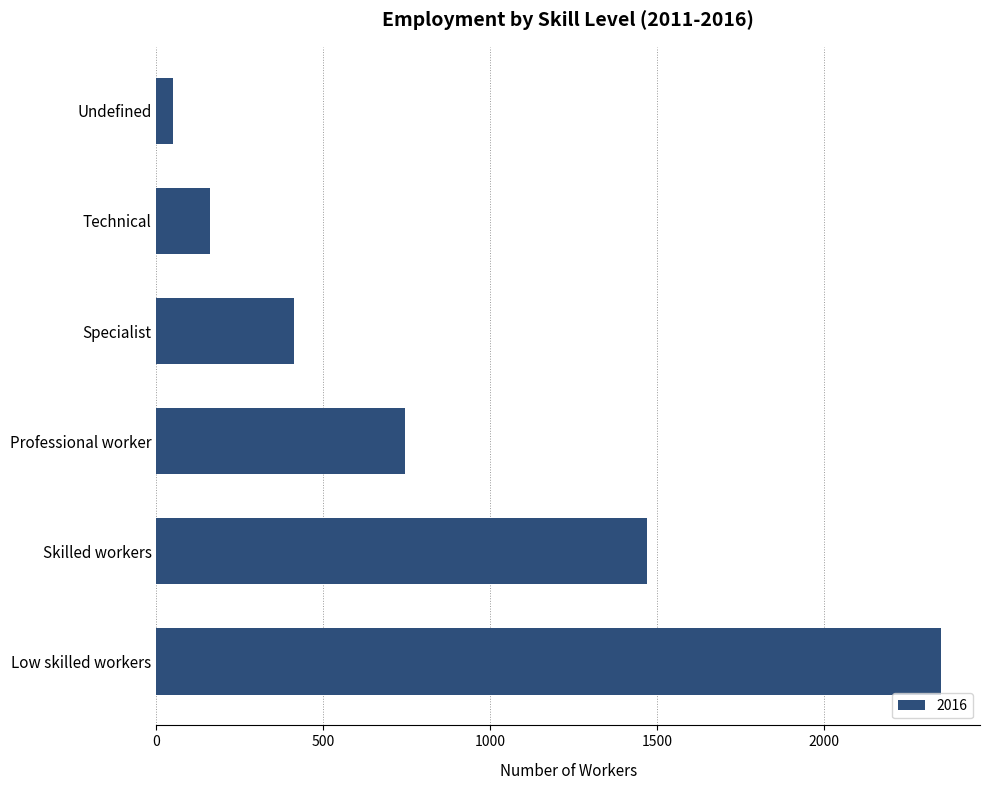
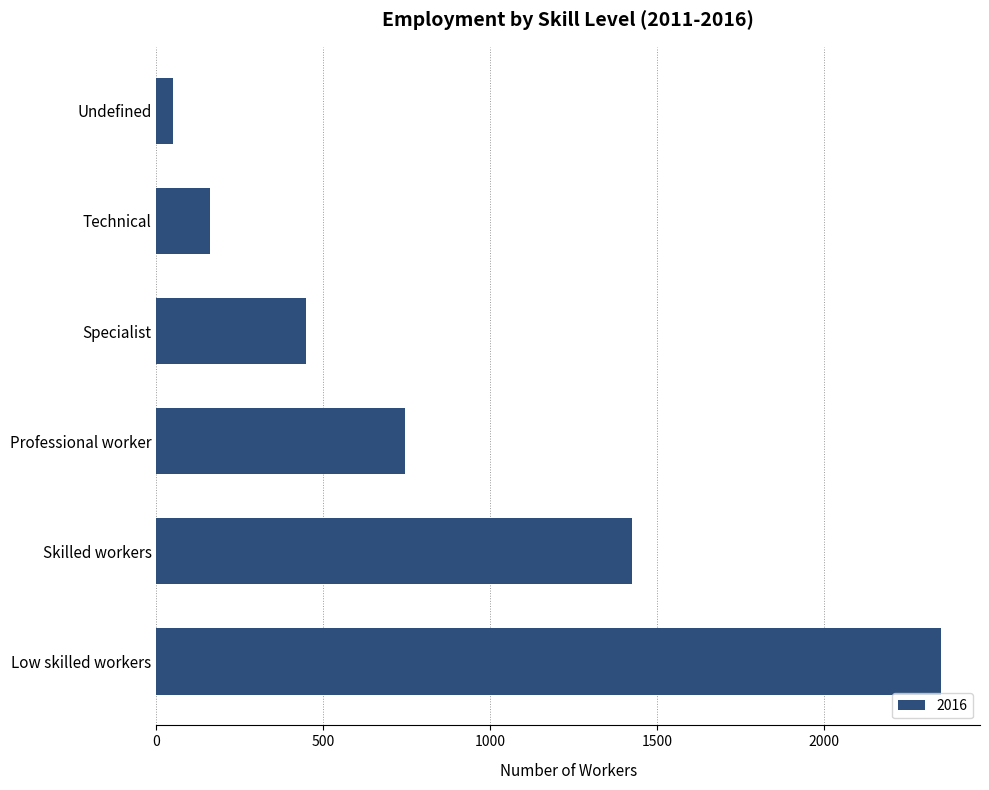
  {
    "Undefined": 50,
    "Technical": 160,
-   "Specialist": 410,
+   "Specialist": 450,
    "Professional worker": 740,
-   "Skilled workers": 1470,
+   "Skilled workers": 1420,
    "Low skilled workers": 2350
  }
